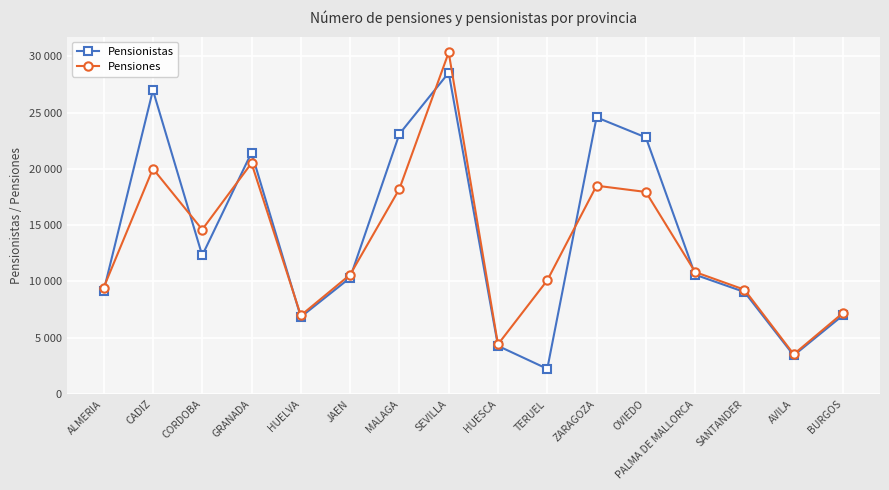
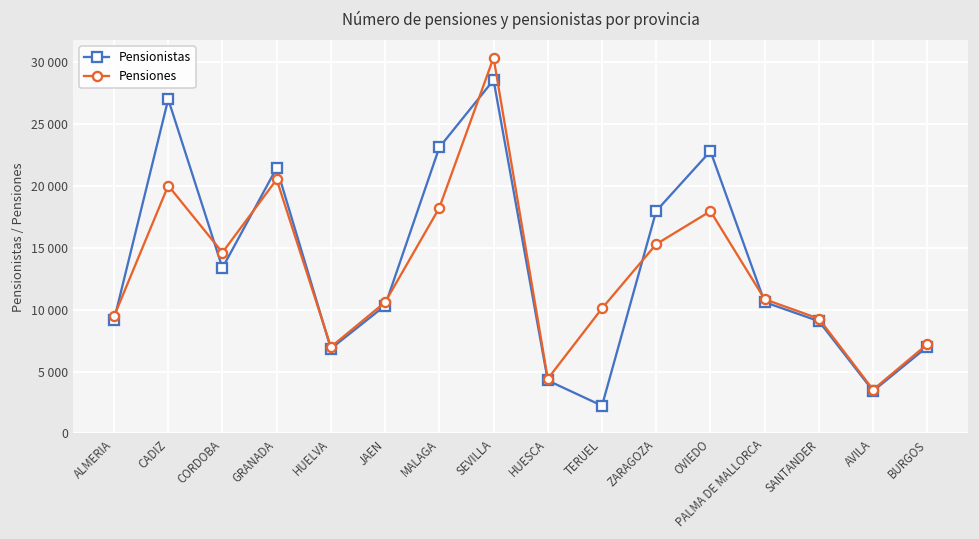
  {
    "Pensionistas": {
      "ALMERIA": 9200,
      "CADIZ": 27000,
-     "CORDOBA": 12300,
+     "CORDOBA": 13400,
      "GRANADA": 21400,
      "JAEN": 10300,
      "MALAGA": 23100,
      "SEVILLA": 28500,
      "TERUEL": 2200,
-     "ZARAGOZA": 24600,
+     "ZARAGOZA": 18000,
      "OVIEDO": 22800,
      "PALMA DE MALLORCA": 10600
    },
    "Pensiones": {
      "ALMERIA": 9500,
      "CADIZ": 20000,
      "CORDOBA": 14600,
      "GRANADA": 20500,
      "JAEN": 10600,
      "MALAGA": 18200,
      "SEVILLA": 30300,
      "TERUEL": 10100,
-     "ZARAGOZA": 18500,
+     "ZARAGOZA": 15300,
      "OVIEDO": 18000,
      "PALMA DE MALLORCA": 10800
    }
  }
